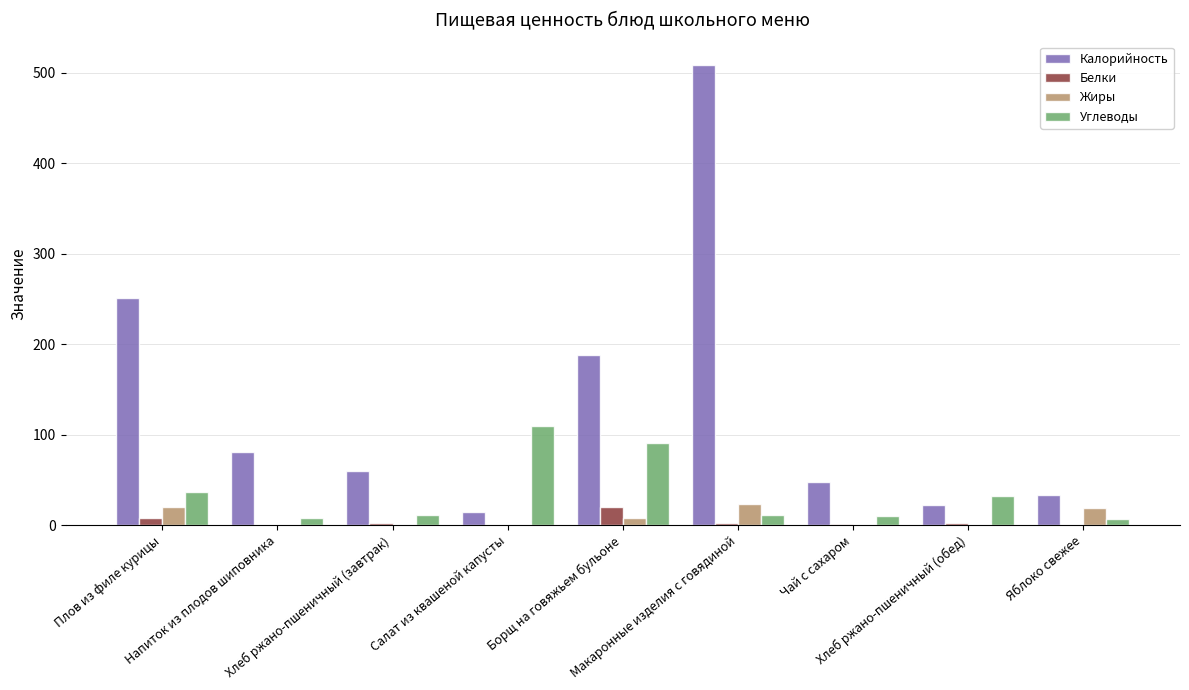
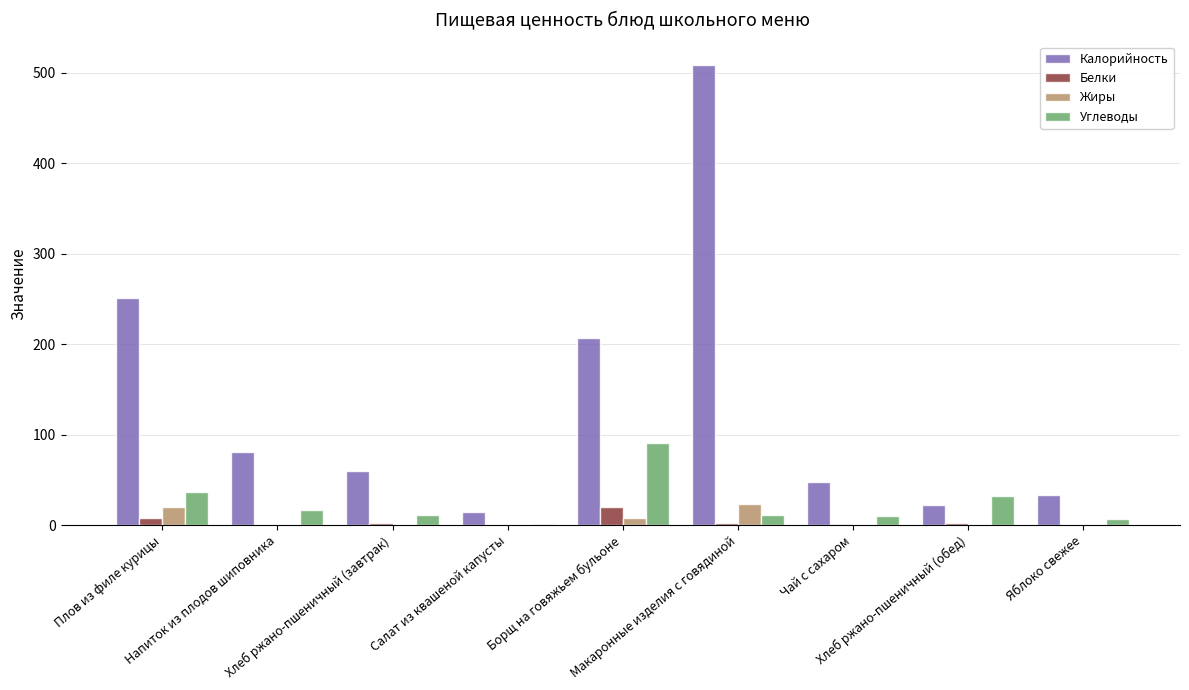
  {
    "Калорийность": {
      "Плов из филе курицы": 250,
      "Напиток из плодов шиповника": 80,
      "Хлеб ржано-пшеничный (завтрак)": 60,
      "Салат из квашеной капусты": 10,
-     "Борщ на говяжьем бульоне": 190,
+     "Борщ на говяжьем бульоне": 210,
      "Макаронные изделия с говядиной": 510,
      "Чай с сахаром": 50,
      "Хлеб ржано-пшеничный (обед)": 20,
      "Яблоко свежее": 30
    },
    "Белки": {
      "Плов из филе курицы": 10,
      "Борщ на говяжьем бульоне": 20
    },
    "Жиры": {
      "Плов из филе курицы": 20,
      "Борщ на говяжьем бульоне": 10,
      "Макаронные изделия с говядиной": 20,
      "Чай с сахаром": 0,
-     "Яблоко свежее": 20
+     "Яблоко свежее": 0
    },
    "Углеводы": {
      "Плов из филе курицы": 40,
-     "Напиток из плодов шиповника": 10,
+     "Напиток из плодов шиповника": 20,
      "Хлеб ржано-пшеничный (завтрак)": 10,
-     "Салат из квашеной капусты": 110,
+     "Салат из квашеной капусты": 0,
      "Борщ на говяжьем бульоне": 90,
      "Макаронные изделия с говядиной": 10,
      "Чай с сахаром": 10,
      "Хлеб ржано-пшеничный (обед)": 30,
      "Яблоко свежее": 10
    }
  }
